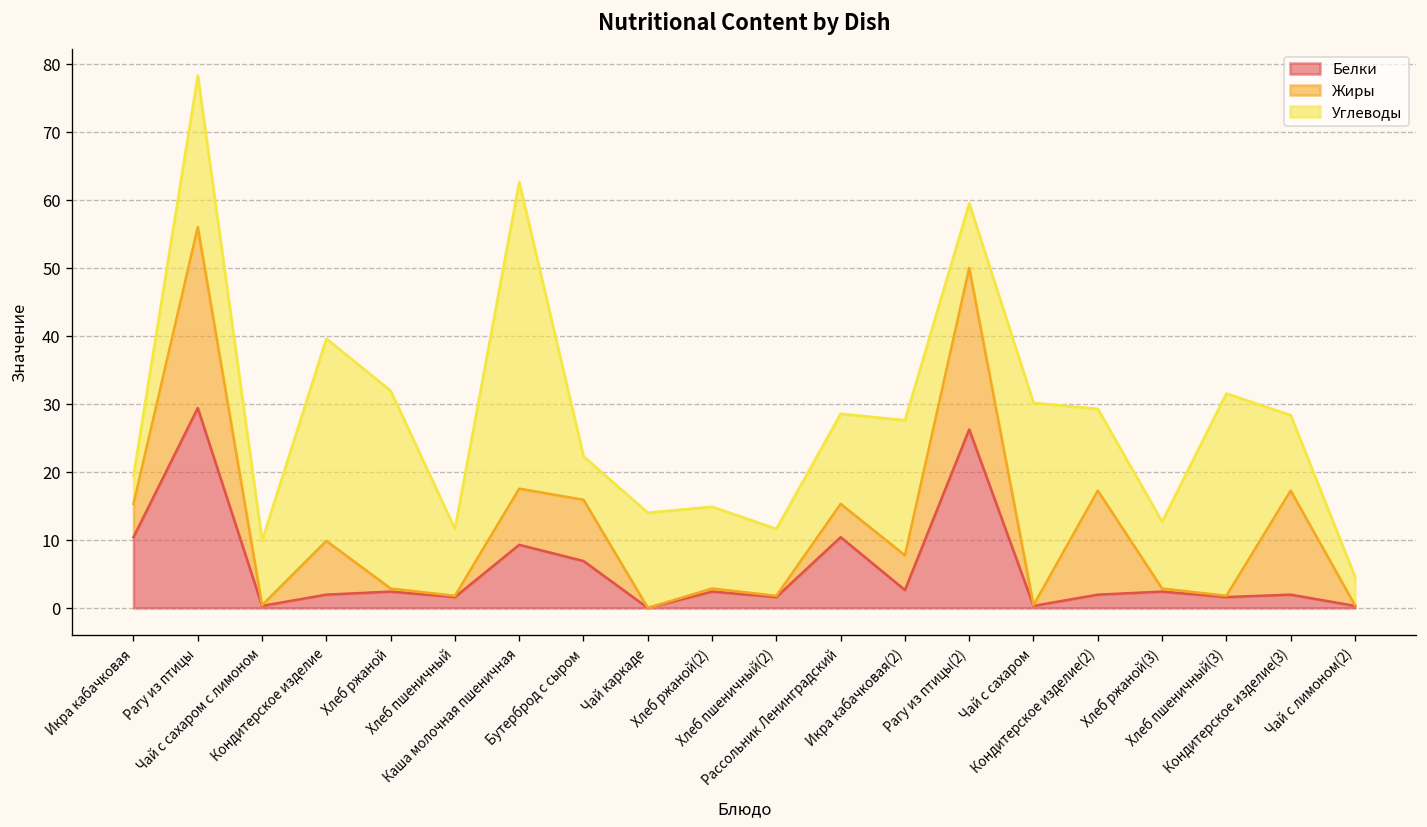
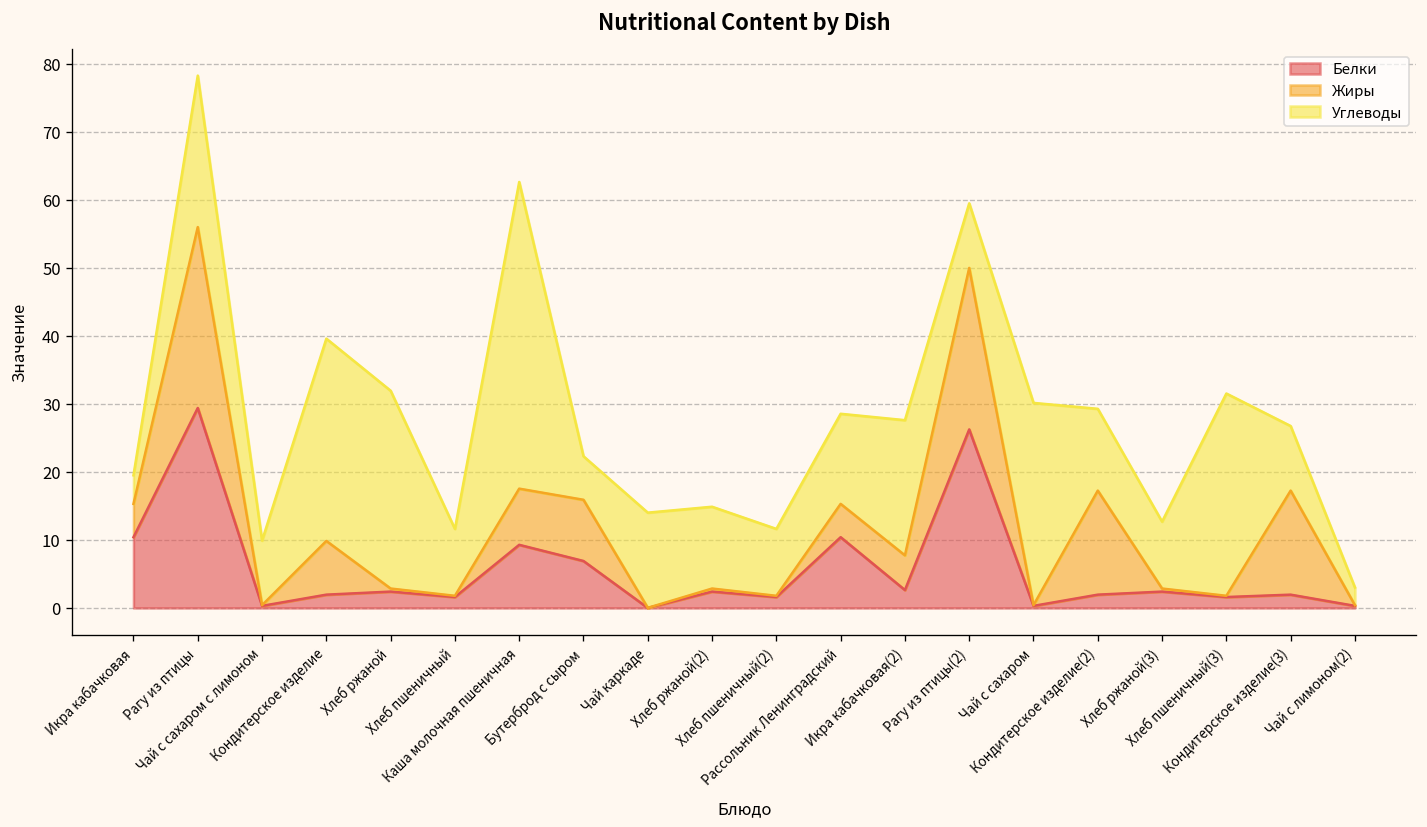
  {
    "Белки": {
      "Икра кабачковая": 10,
      "Рагу из птицы": 29,
      "Кондитерское изделие": 2,
      "Каша молочная пшеничная": 9,
      "Бутерброд с сыром": 7,
      "Рассольник Ленинградский": 10,
      "Икра кабачковая(2)": 3,
      "Рагу из птицы(2)": 26,
      "Кондитерское изделие(2)": 2,
      "Кондитерское изделие(3)": 2
    },
    "Жиры": {
      "Икра кабачковая": 5,
      "Рагу из птицы": 27,
      "Кондитерское изделие": 8,
      "Каша молочная пшеничная": 8,
      "Бутерброд с сыром": 9,
      "Рассольник Ленинградский": 5,
      "Икра кабачковая(2)": 5,
      "Рагу из птицы(2)": 24,
      "Кондитерское изделие(2)": 15,
      "Кондитерское изделие(3)": 15
    },
    "Углеводы": {
      "Икра кабачковая": 4,
      "Рагу из птицы": 22,
      "Чай с сахаром с лимоном": 10,
      "Кондитерское изделие": 30,
      "Хлеб ржаной": 29,
      "Хлеб пшеничный": 10,
      "Каша молочная пшеничная": 45,
      "Бутерброд с сыром": 6,
      "Чай каркаде": 14,
      "Хлеб ржаной(2)": 12,
      "Хлеб пшеничный(2)": 10,
      "Рассольник Ленинградский": 13,
      "Икра кабачковая(2)": 20,
      "Рагу из птицы(2)": 10,
      "Чай с сахаром": 30,
      "Кондитерское изделие(2)": 12,
      "Хлеб ржаной(3)": 10,
      "Хлеб пшеничный(3)": 30,
-     "Кондитерское изделие(3)": 11,
-     "Чай с лимоном(2)": 4
+     "Кондитерское изделие(3)": 10,
+     "Чай с лимоном(2)": 3
    }
  }
